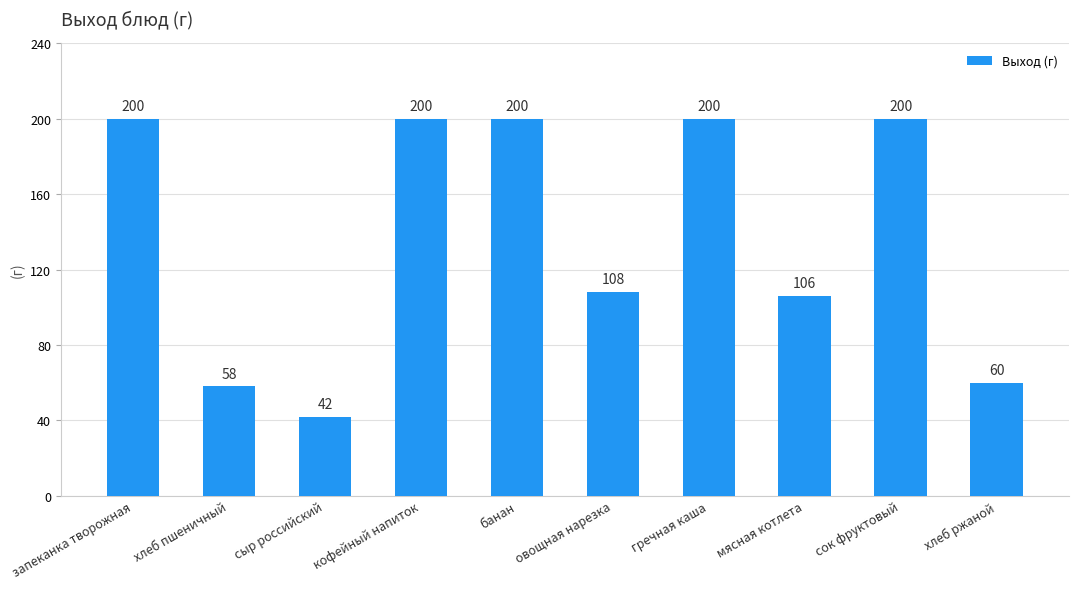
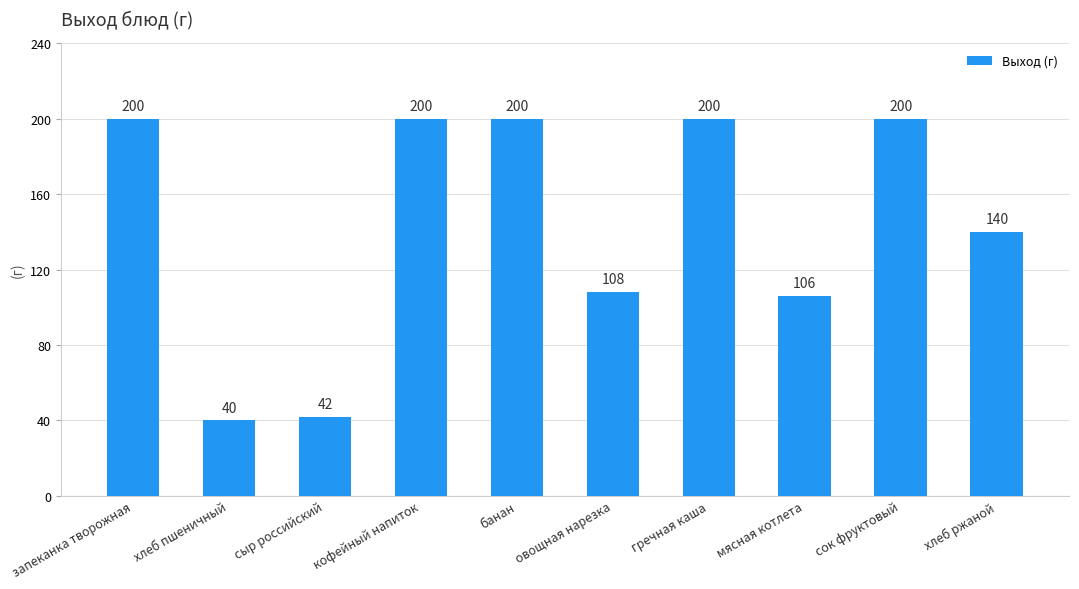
  {
    "запеканка творожная": 200,
-   "хлеб пшеничный": 58,
+   "хлеб пшеничный": 40,
    "сыр российский": 42,
    "кофейный напиток": 200,
    "банан": 200,
    "овощная нарезка": 108,
    "гречная каша": 200,
    "мясная котлета": 106,
    "сок фруктовый": 200,
-   "хлеб ржаной": 60
+   "хлеб ржаной": 140
  }
